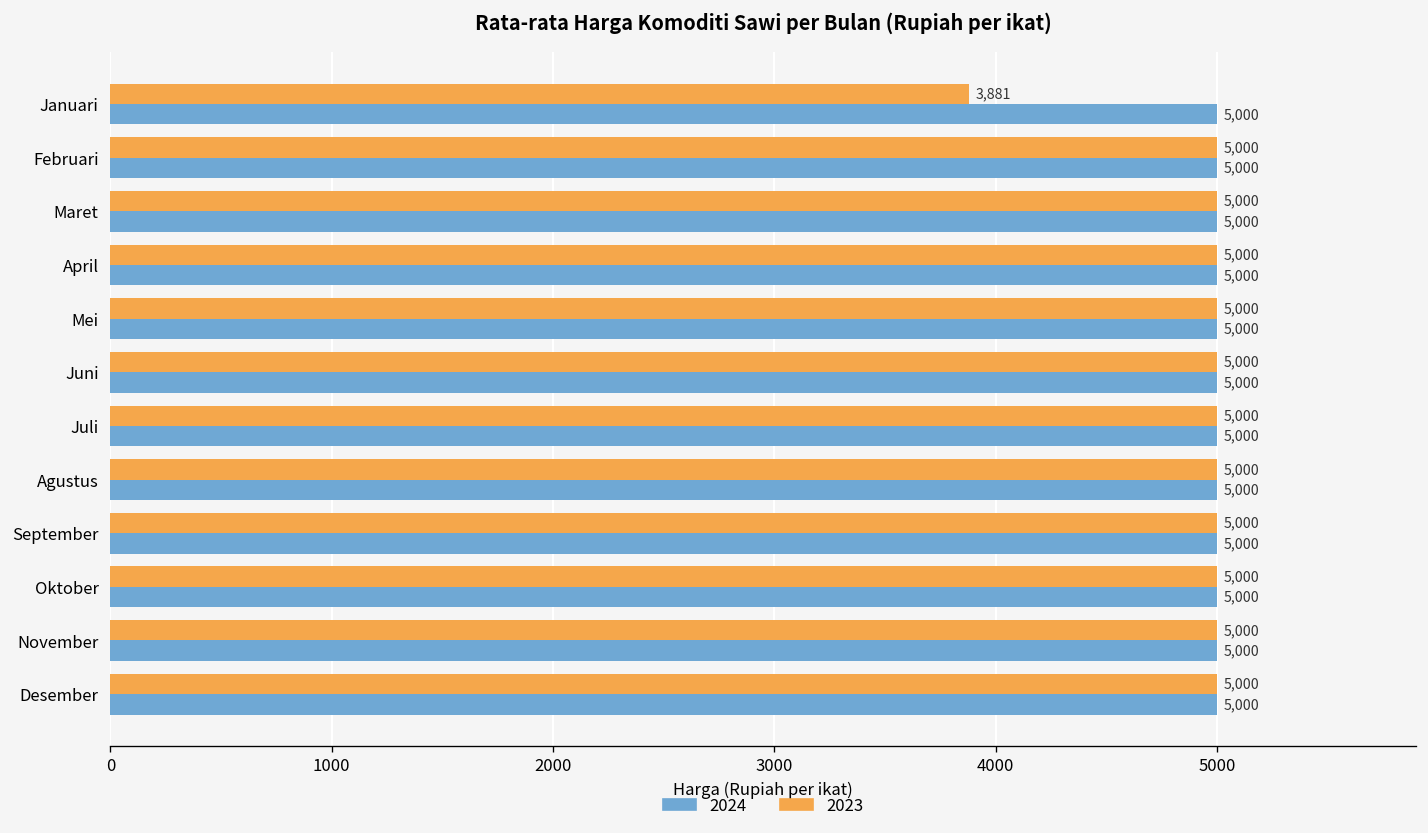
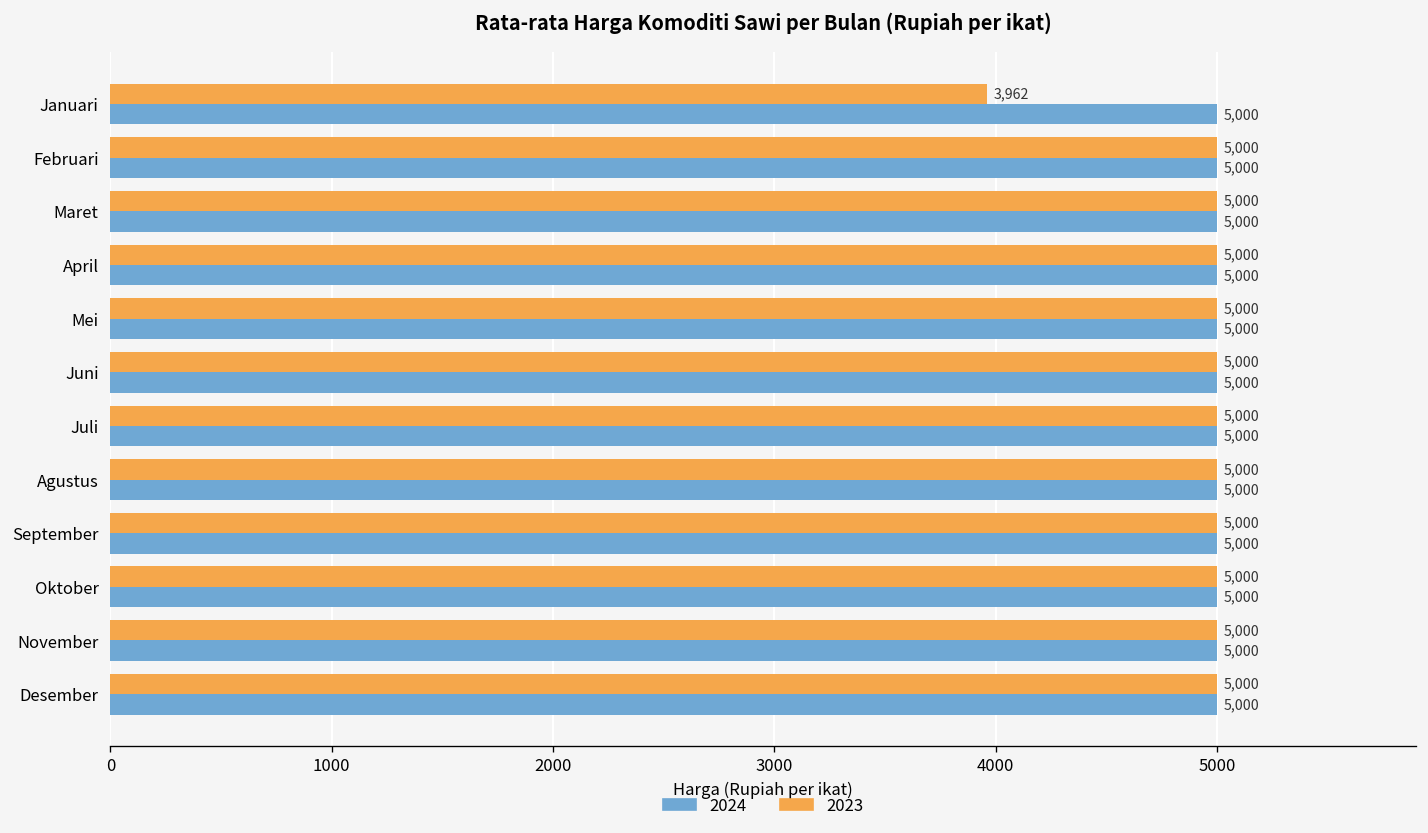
  {
    "2024": {
      "Januari": "5,000",
      "Februari": "5,000",
      "Maret": "5,000",
      "April": "5,000",
      "Mei": "5,000",
      "Juni": "5,000",
      "Juli": "5,000",
      "Agustus": "5,000",
      "September": "5,000",
      "Oktober": "5,000",
      "November": "5,000",
      "Desember": "5,000"
    },
    "2023": {
-     "Januari": "3,881",
+     "Januari": "3,962",
      "Februari": "5,000",
      "Maret": "5,000",
      "April": "5,000",
      "Mei": "5,000",
      "Juni": "5,000",
      "Juli": "5,000",
      "Agustus": "5,000",
      "September": "5,000",
      "Oktober": "5,000",
      "November": "5,000",
      "Desember": "5,000"
    }
  }
